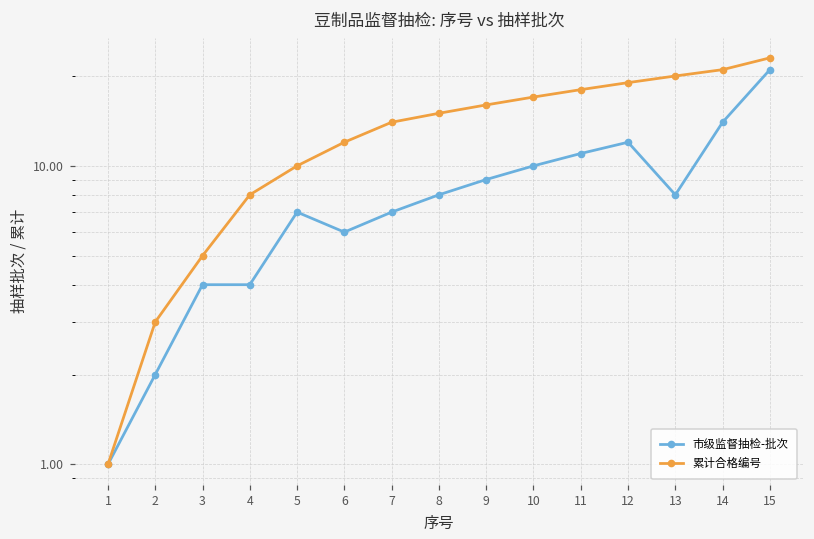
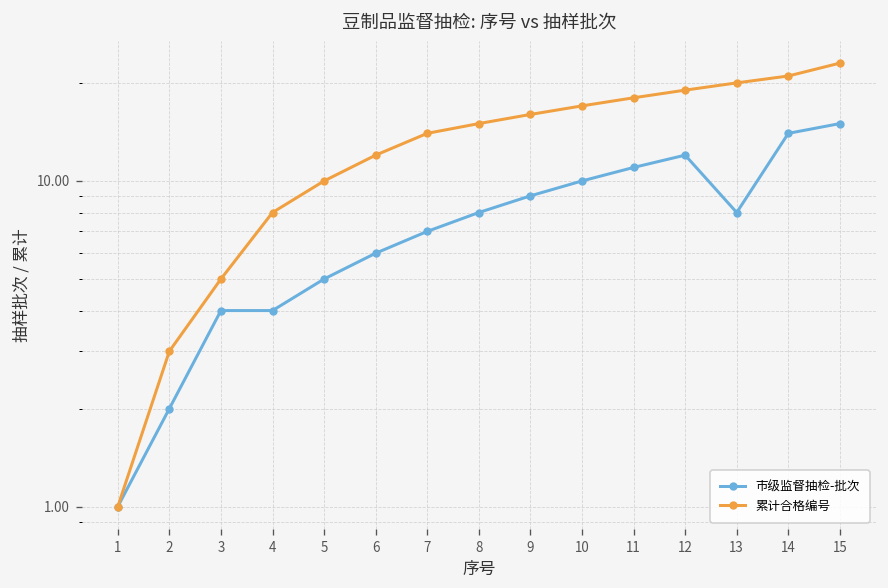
  {
    "市级监督抽检-批次": {
      "2": 2,
      "3": 4,
      "4": 4,
-     "5": 7,
+     "5": 5,
      "6": 6,
      "7": 7,
      "8": 8,
      "9": 9,
      "10": 10,
      "11": 11,
      "12": 12,
      "13": 8,
      "14": 14,
-     "15": 21
+     "15": 15
    },
    "累计合格编号": {
      "2": 3,
      "3": 5,
      "4": 8,
      "5": 10,
      "6": 12,
      "7": 14,
      "8": 15,
      "9": 16,
      "10": 17,
      "11": 18,
      "12": 19,
      "13": 20,
      "14": 21,
      "15": 23
    }
  }
